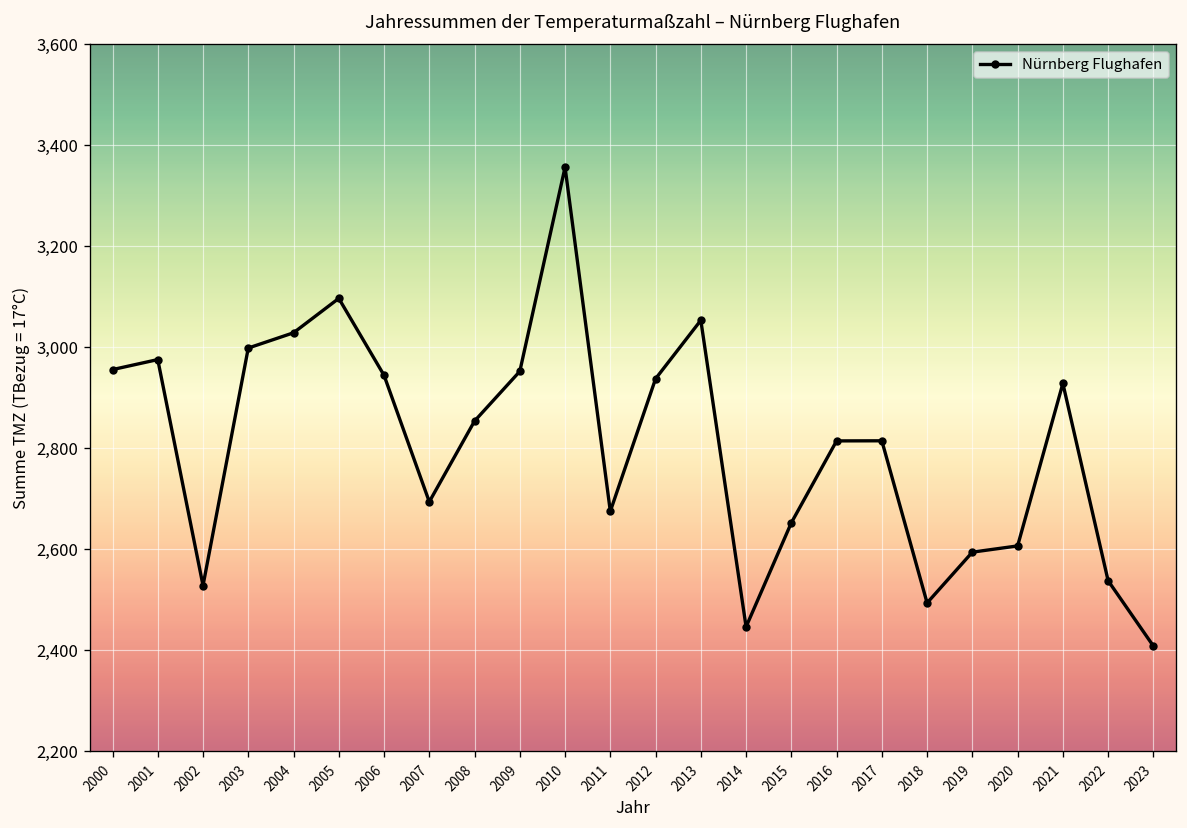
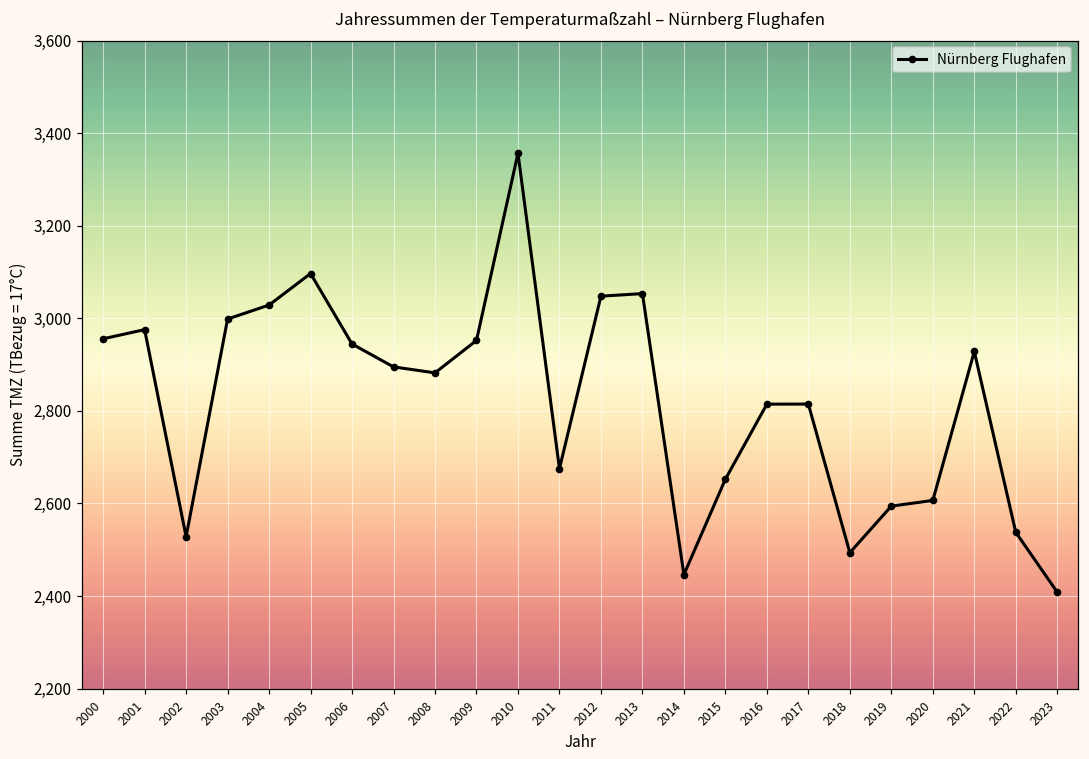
  {
    "2000": "2,960",
    "2001": "2,980",
    "2002": "2,530",
    "2003": "3,000",
    "2004": "3,030",
    "2005": "3,100",
    "2006": "2,940",
-   "2007": "2,690",
-   "2008": "2,850",
+   "2007": "2,900",
+   "2008": "2,880",
    "2009": "2,950",
    "2010": "3,360",
    "2011": "2,680",
-   "2012": "2,940",
+   "2012": "3,050",
    "2013": "3,050",
    "2014": "2,450",
    "2015": "2,650",
    "2016": "2,810",
    "2017": "2,810",
    "2018": "2,490",
    "2019": "2,590",
    "2020": "2,610",
    "2021": "2,930",
    "2022": "2,540",
    "2023": "2,410"
  }
